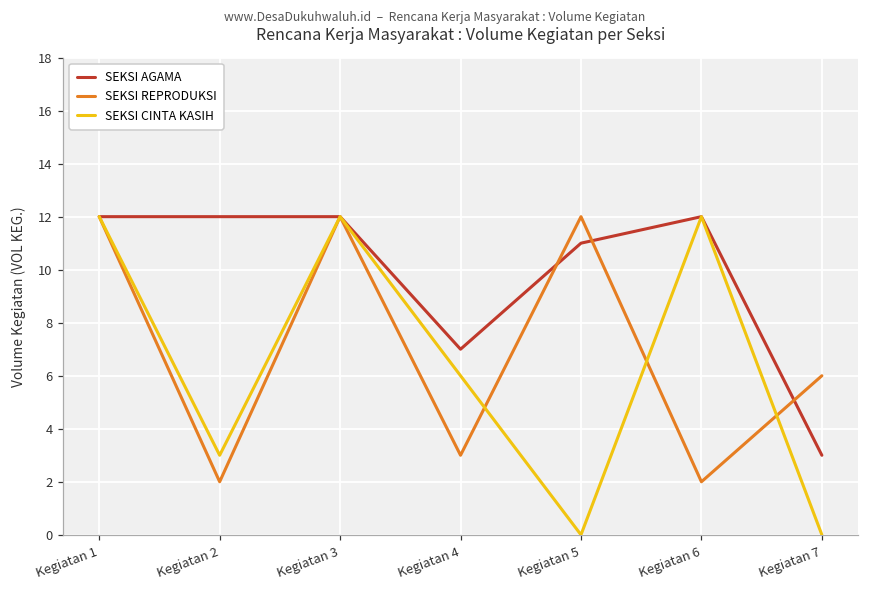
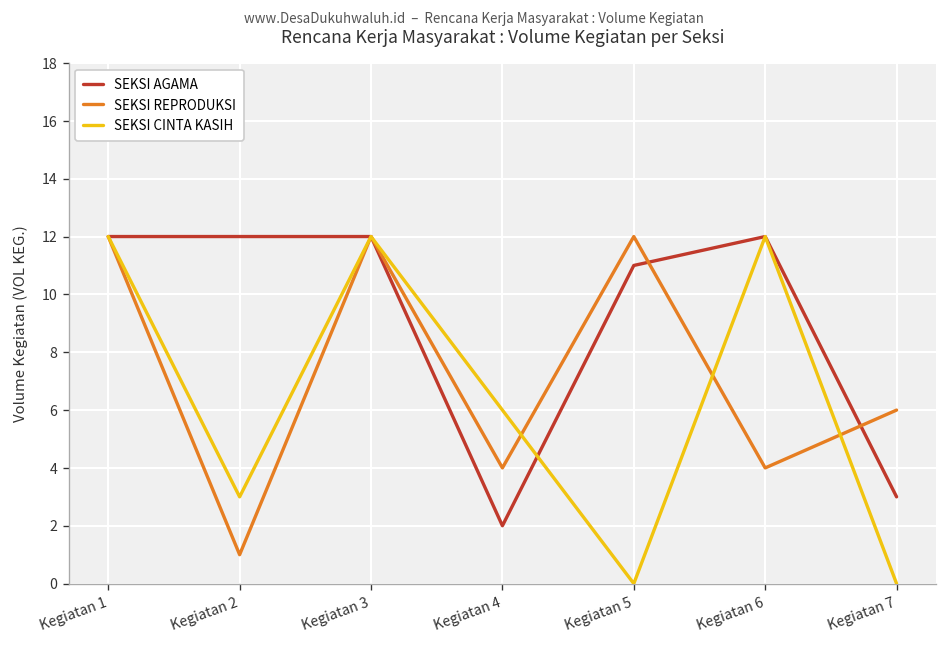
  {
    "SEKSI AGAMA": {
      "Kegiatan 2": 12,
-     "Kegiatan 4": 7,
+     "Kegiatan 4": 2,
      "Kegiatan 5": 11,
      "Kegiatan 7": 3
    },
    "SEKSI REPRODUKSI": {
-     "Kegiatan 2": 2,
-     "Kegiatan 4": 3,
+     "Kegiatan 2": 1,
+     "Kegiatan 4": 4,
      "Kegiatan 5": 12,
-     "Kegiatan 6": 2,
+     "Kegiatan 6": 4,
      "Kegiatan 7": 6
    },
    "SEKSI CINTA KASIH": {
      "Kegiatan 2": 3,
      "Kegiatan 4": 6,
      "Kegiatan 5": 0,
      "Kegiatan 7": 0
    }
  }
